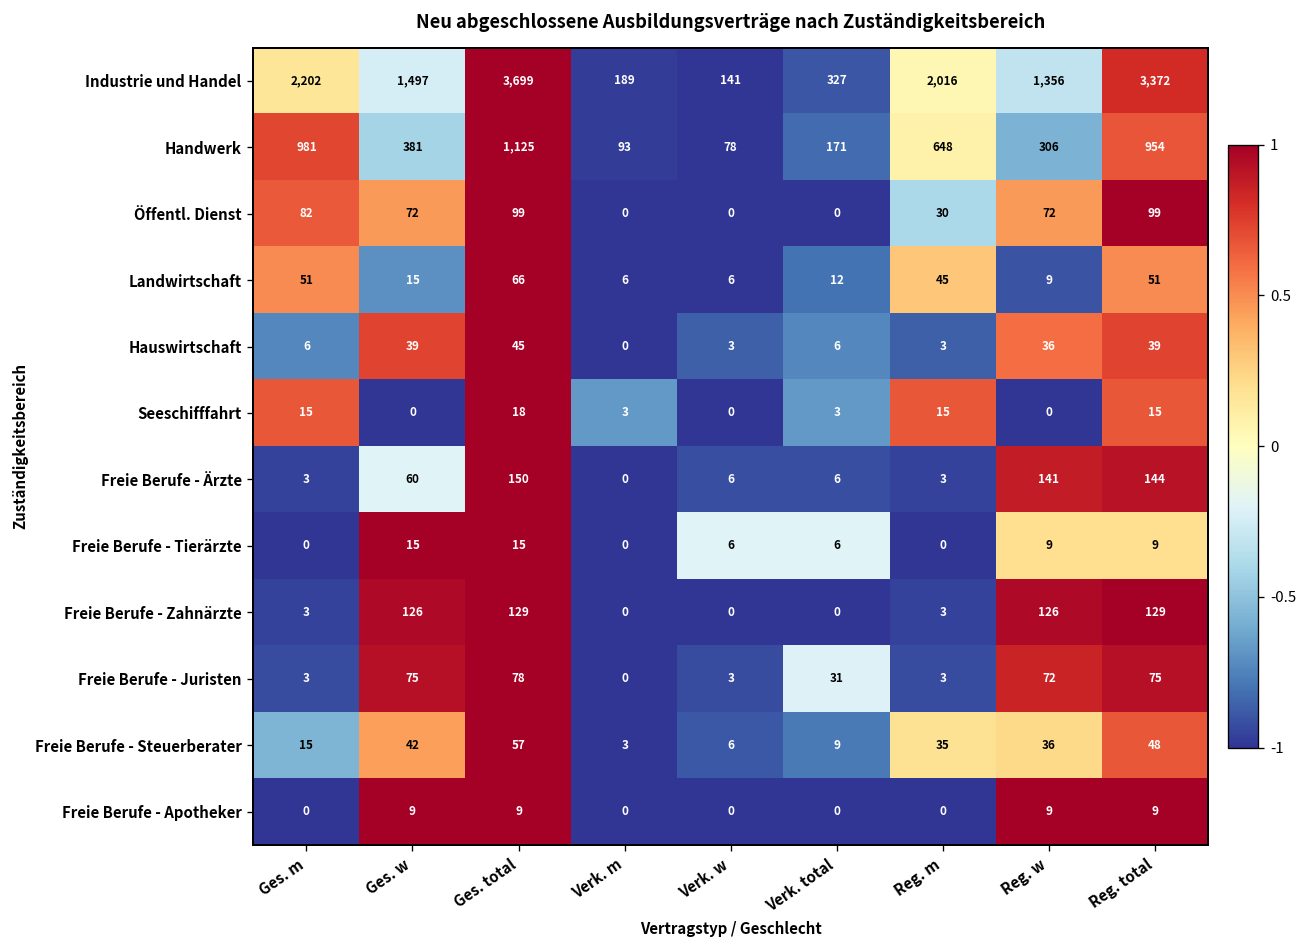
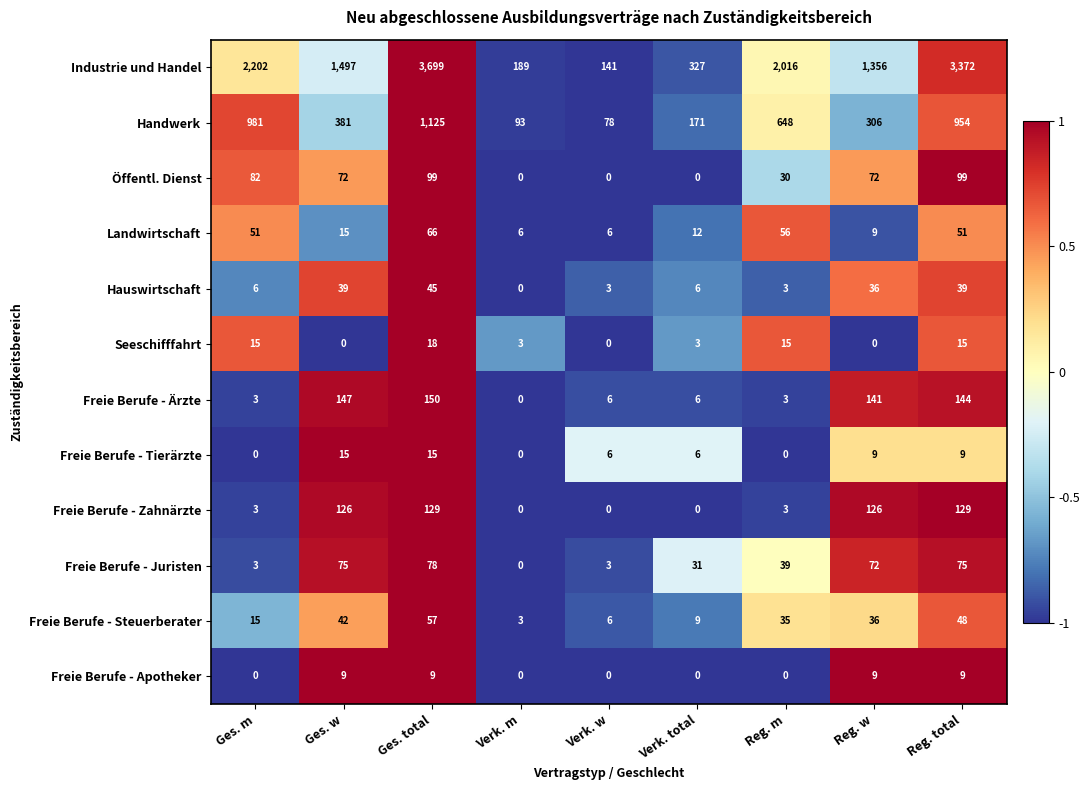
  {
    "Industrie und Handel": {
      "Ges. m": "2,202",
      "Ges. w": "1,497",
      "Ges. total": "3,699",
      "Verk. m": "189",
      "Verk. w": "141",
      "Verk. total": "327",
      "Reg. m": "2,016",
      "Reg. w": "1,356",
      "Reg. total": "3,372"
    },
    "Handwerk": {
      "Ges. m": "981",
      "Ges. w": "381",
      "Ges. total": "1,125",
      "Verk. m": "93",
      "Verk. w": "78",
      "Verk. total": "171",
      "Reg. m": "648",
      "Reg. w": "306",
      "Reg. total": "954"
    },
    "Öffentl. Dienst": {
      "Ges. m": "82",
      "Ges. w": "72",
      "Ges. total": "99",
      "Verk. m": "0",
      "Verk. w": "0",
      "Verk. total": "0",
      "Reg. m": "30",
      "Reg. w": "72",
      "Reg. total": "99"
    },
    "Landwirtschaft": {
      "Ges. m": "51",
      "Ges. w": "15",
      "Ges. total": "66",
      "Verk. m": "6",
      "Verk. w": "6",
      "Verk. total": "12",
-     "Reg. m": "45",
+     "Reg. m": "56",
      "Reg. w": "9",
      "Reg. total": "51"
    },
    "Hauswirtschaft": {
      "Ges. m": "6",
      "Ges. w": "39",
      "Ges. total": "45",
      "Verk. m": "0",
      "Verk. w": "3",
      "Verk. total": "6",
      "Reg. m": "3",
      "Reg. w": "36",
      "Reg. total": "39"
    },
    "Seeschifffahrt": {
      "Ges. m": "15",
      "Ges. w": "0",
      "Ges. total": "18",
      "Verk. m": "3",
      "Verk. w": "0",
      "Verk. total": "3",
      "Reg. m": "15",
      "Reg. w": "0",
      "Reg. total": "15"
    },
    "Freie Berufe - Ärzte": {
      "Ges. m": "3",
-     "Ges. w": "60",
+     "Ges. w": "147",
      "Ges. total": "150",
      "Verk. m": "0",
      "Verk. w": "6",
      "Verk. total": "6",
      "Reg. m": "3",
      "Reg. w": "141",
      "Reg. total": "144"
    },
    "Freie Berufe - Tierärzte": {
      "Ges. m": "0",
      "Ges. w": "15",
      "Ges. total": "15",
      "Verk. m": "0",
      "Verk. w": "6",
      "Verk. total": "6",
      "Reg. m": "0",
      "Reg. w": "9",
      "Reg. total": "9"
    },
    "Freie Berufe - Zahnärzte": {
      "Ges. m": "3",
      "Ges. w": "126",
      "Ges. total": "129",
      "Verk. m": "0",
      "Verk. w": "0",
      "Verk. total": "0",
      "Reg. m": "3",
      "Reg. w": "126",
      "Reg. total": "129"
    },
    "Freie Berufe - Juristen": {
      "Ges. m": "3",
      "Ges. w": "75",
      "Ges. total": "78",
      "Verk. m": "0",
      "Verk. w": "3",
      "Verk. total": "31",
-     "Reg. m": "3",
+     "Reg. m": "39",
      "Reg. w": "72",
      "Reg. total": "75"
    },
    "Freie Berufe - Steuerberater": {
      "Ges. m": "15",
      "Ges. w": "42",
      "Ges. total": "57",
      "Verk. m": "3",
      "Verk. w": "6",
      "Verk. total": "9",
      "Reg. m": "35",
      "Reg. w": "36",
      "Reg. total": "48"
    },
    "Freie Berufe - Apotheker": {
      "Ges. m": "0",
      "Ges. w": "9",
      "Ges. total": "9",
      "Verk. m": "0",
      "Verk. w": "0",
      "Verk. total": "0",
      "Reg. m": "0",
      "Reg. w": "9",
      "Reg. total": "9"
    }
  }
